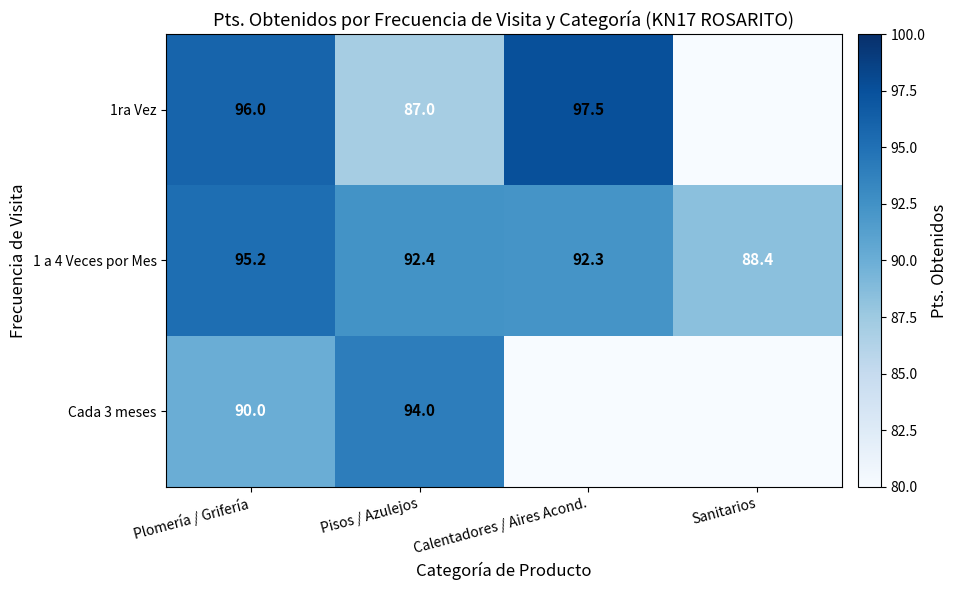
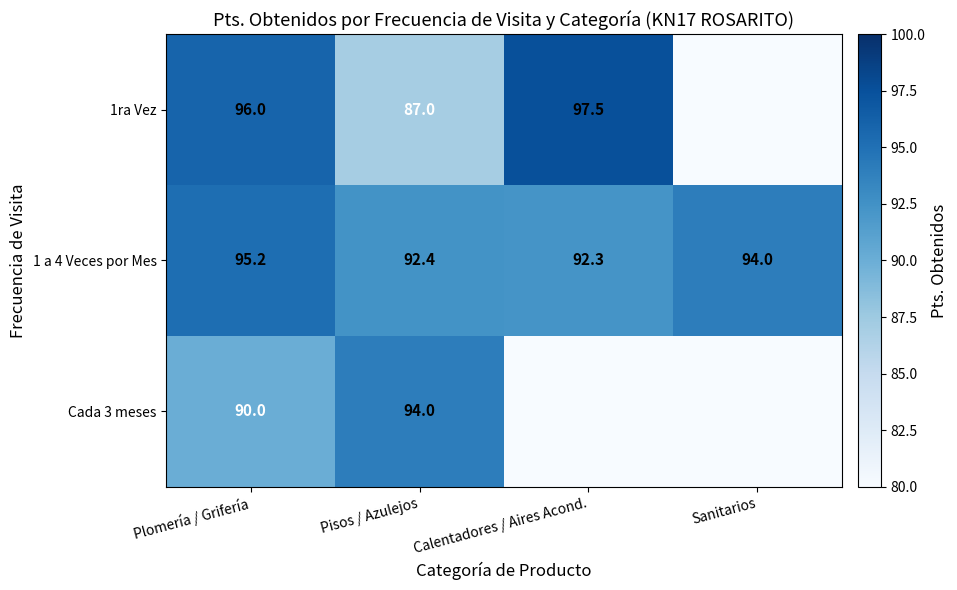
  {
    "1ra Vez": {
      "Plomería / Grifería": 96.0,
      "Pisos / Azulejos": 87.0,
      "Calentadores / Aires Acond.": 97.5
    },
    "1 a 4 Veces por Mes": {
      "Plomería / Grifería": 95.2,
      "Pisos / Azulejos": 92.4,
      "Calentadores / Aires Acond.": 92.3,
-     "Sanitarios": 88.4
+     "Sanitarios": 94.0
    },
    "Cada 3 meses": {
      "Plomería / Grifería": 90.0,
      "Pisos / Azulejos": 94.0
    }
  }
